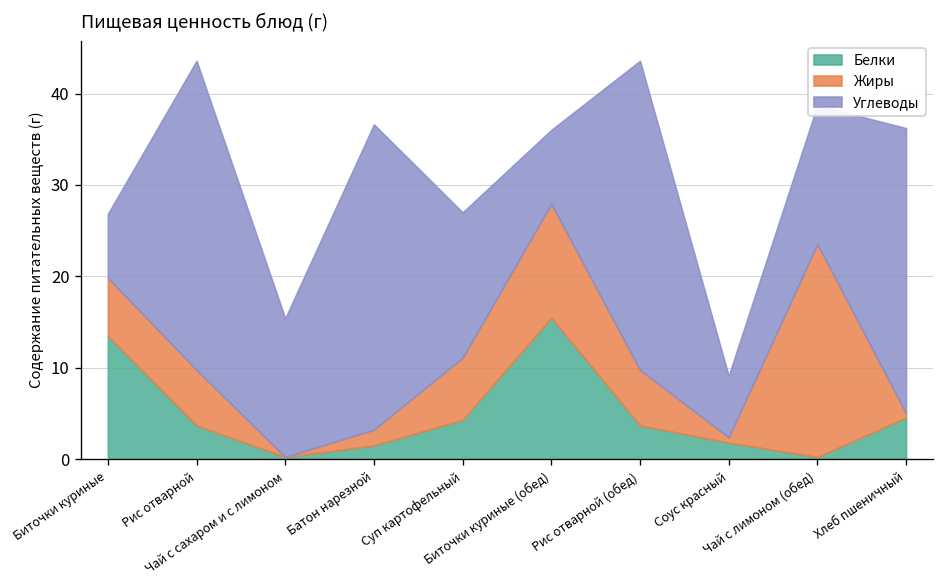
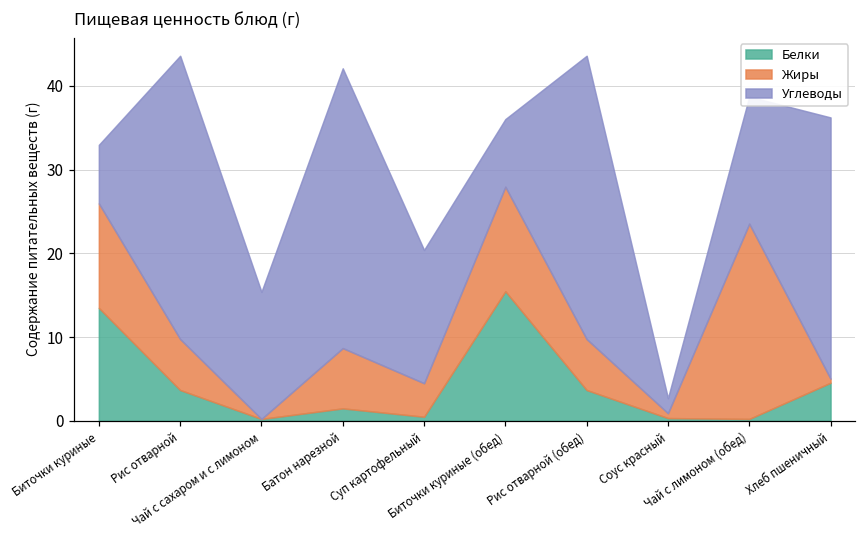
  {
    "Белки": {
      "Биточки куриные": 13,
      "Рис отварной": 4,
      "Батон нарезной": 2,
-     "Суп картофельный": 4,
+     "Суп картофельный": 1,
      "Биточки куриные (обед)": 15,
      "Рис отварной (обед)": 4,
-     "Соус красный": 2,
+     "Соус красный": 0,
      "Хлеб пшеничный": 5
    },
    "Жиры": {
-     "Биточки куриные": 6,
+     "Биточки куриные": 12,
      "Рис отварной": 6,
-     "Батон нарезной": 2,
-     "Суп картофельный": 7,
+     "Батон нарезной": 7,
+     "Суп картофельный": 4,
      "Биточки куриные (обед)": 12,
      "Рис отварной (обед)": 6,
      "Соус красный": 1,
      "Чай с лимоном (обед)": 23,
      "Хлеб пшеничный": 0
    },
    "Углеводы": {
      "Биточки куриные": 7,
      "Рис отварной": 34,
      "Чай с сахаром и с лимоном": 15,
      "Батон нарезной": 33,
      "Суп картофельный": 16,
      "Биточки куриные (обед)": 8,
      "Рис отварной (обед)": 34,
-     "Соус красный": 7,
+     "Соус красный": 2,
      "Хлеб пшеничный": 31
    }
  }
